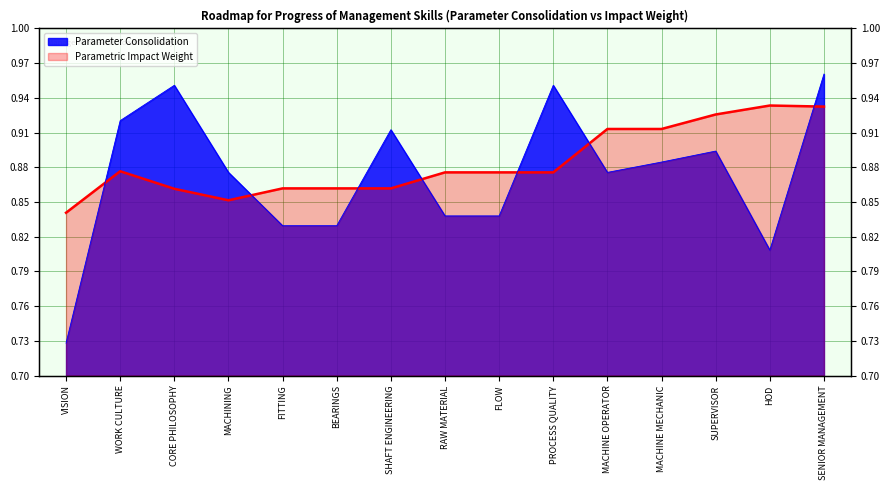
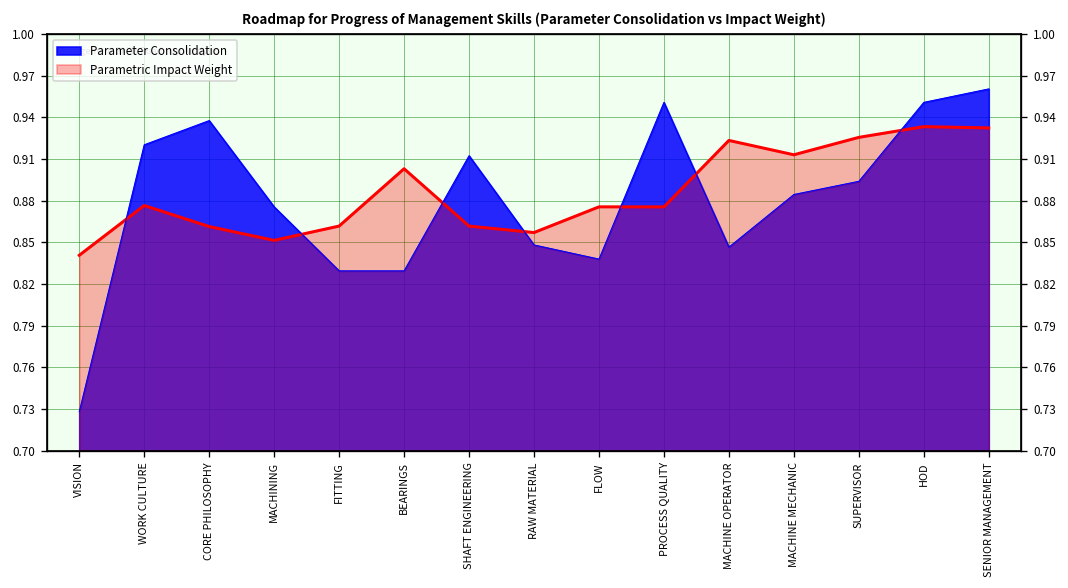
  {
    "Parametric Impact Weight": {
      "VISION": 0.841,
      "WORK CULTURE": 0.877,
      "CORE PHILOSOPHY": 0.861,
      "MACHINING": 0.851,
      "FITTING": 0.862,
-     "BEARINGS": 0.862,
+     "BEARINGS": 0.903,
      "SHAFT ENGINEERING": 0.862,
-     "RAW MATERIAL": 0.876,
+     "RAW MATERIAL": 0.857,
      "FLOW": 0.876,
      "PROCESS QUALITY": 0.876,
-     "MACHINE OPERATOR": 0.913,
+     "MACHINE OPERATOR": 0.923,
      "MACHINE MECHANIC": 0.913,
      "SUPERVISOR": 0.926,
      "HOD": 0.933,
      "SENIOR MANAGEMENT": 0.932
    },
    "Parameter Consolidation": {
      "VISION": 0.728,
      "WORK CULTURE": 0.920,
-     "CORE PHILOSOPHY": 0.951,
+     "CORE PHILOSOPHY": 0.938,
      "MACHINING": 0.876,
      "FITTING": 0.830,
      "BEARINGS": 0.830,
      "SHAFT ENGINEERING": 0.912,
-     "RAW MATERIAL": 0.838,
+     "RAW MATERIAL": 0.848,
      "FLOW": 0.838,
      "PROCESS QUALITY": 0.951,
-     "MACHINE OPERATOR": 0.876,
+     "MACHINE OPERATOR": 0.847,
      "MACHINE MECHANIC": 0.885,
      "SUPERVISOR": 0.894,
-     "HOD": 0.808,
+     "HOD": 0.951,
      "SENIOR MANAGEMENT": 0.961
    }
  }
